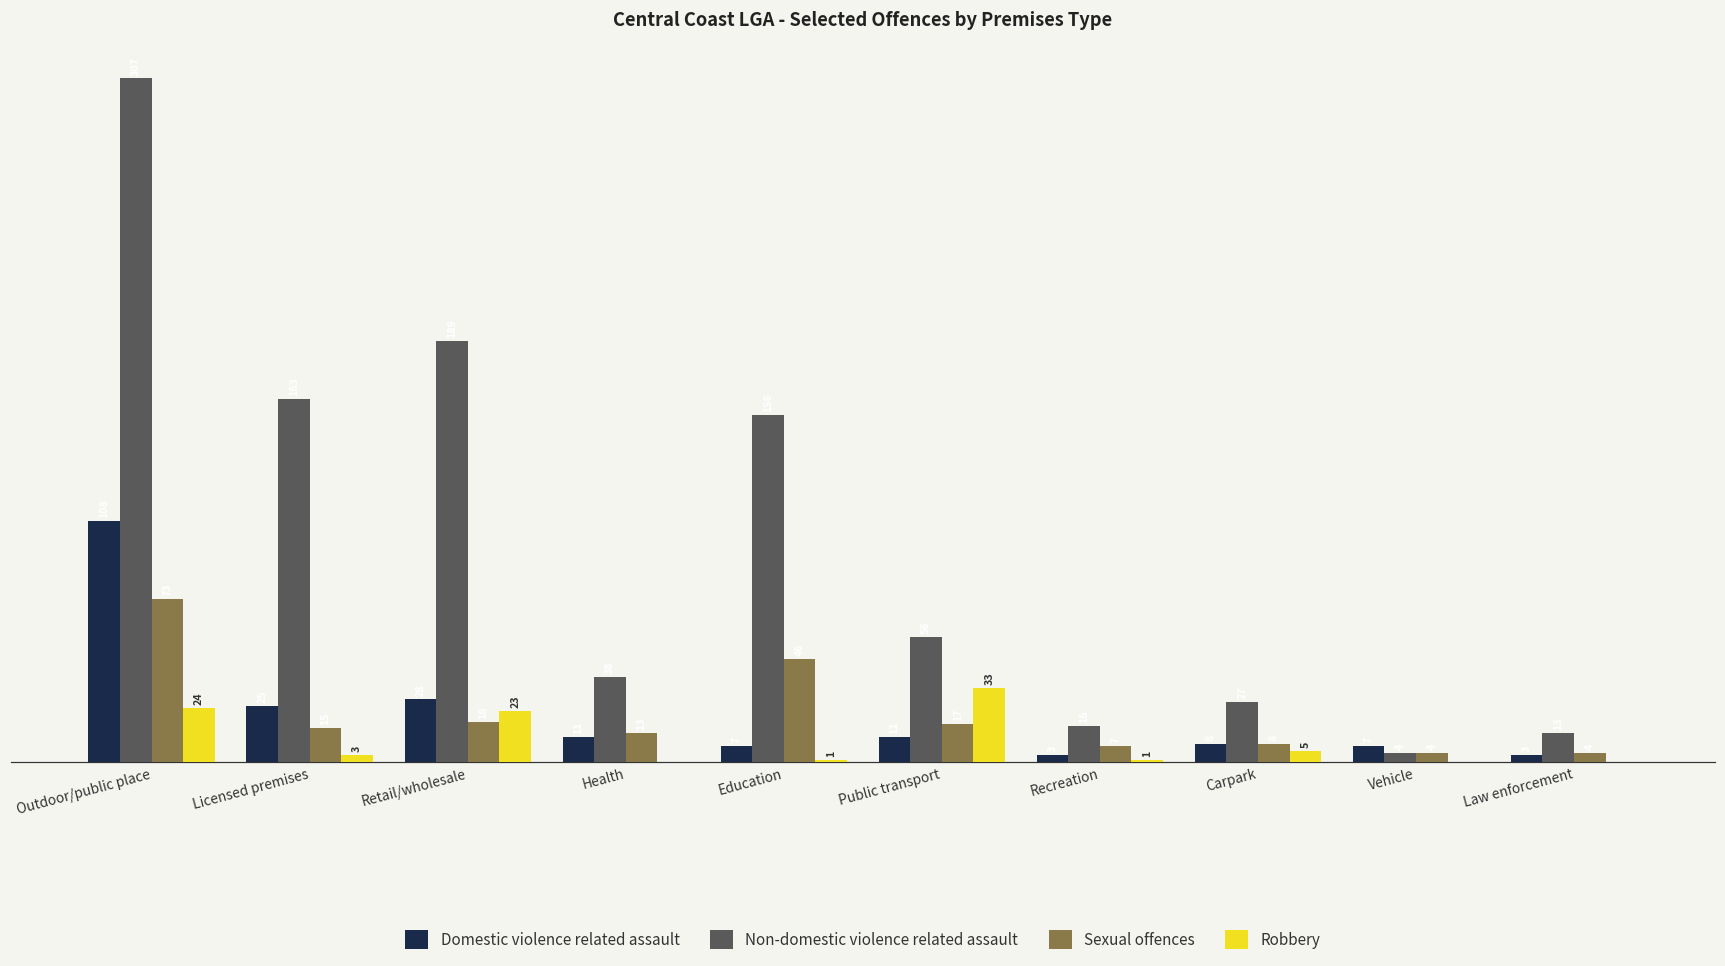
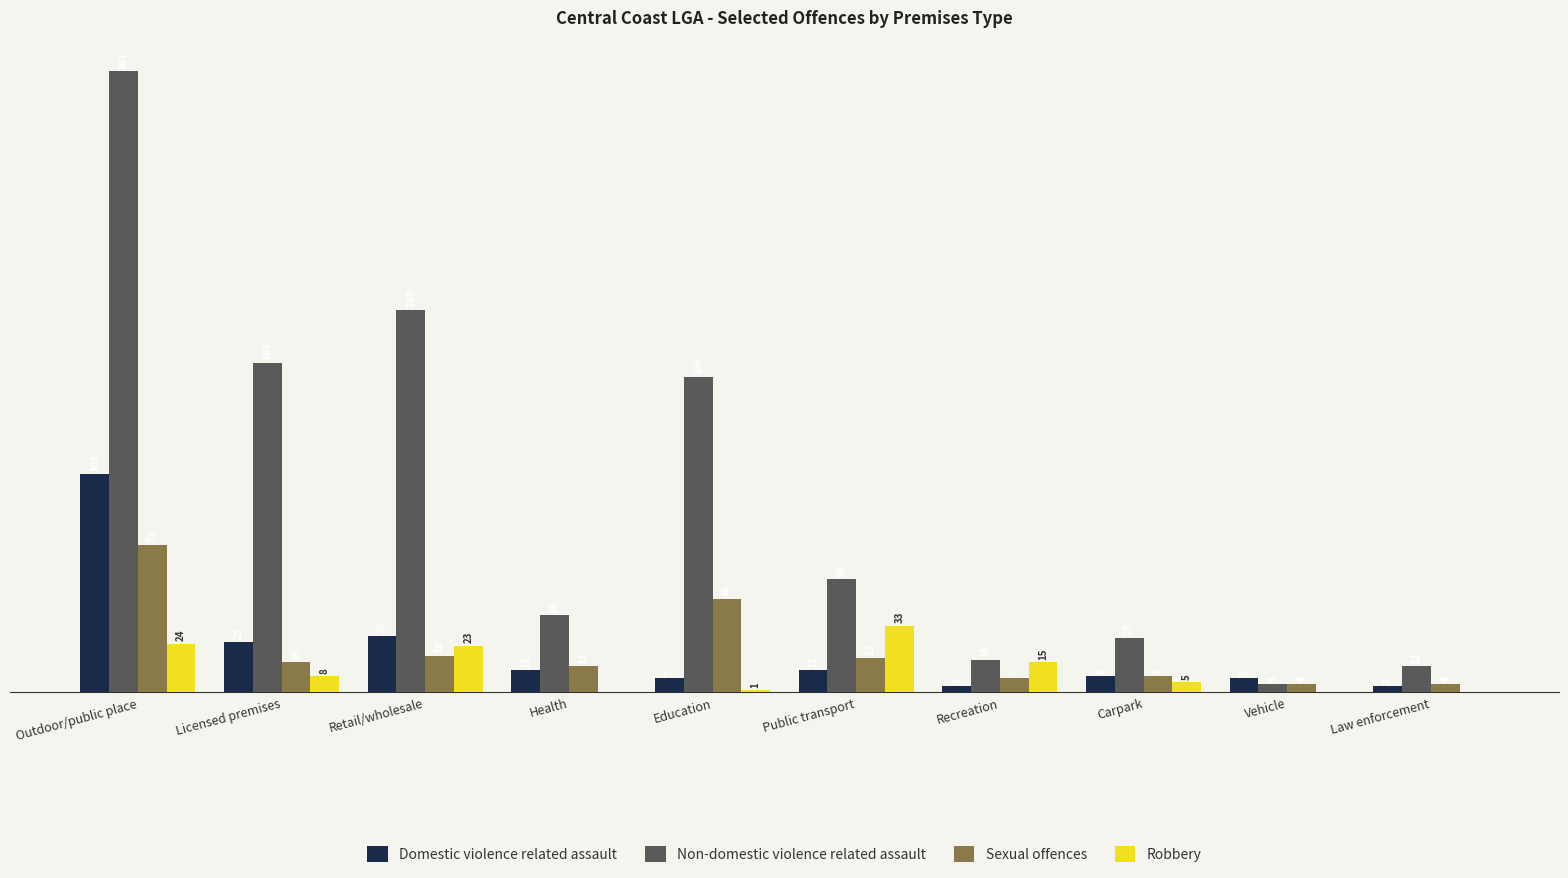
  {
    "Robbery": {
      "Outdoor/public place": 24,
-     "Licensed premises": 3,
+     "Licensed premises": 8,
      "Retail/wholesale": 23,
      "Education": 1,
      "Public transport": 33,
-     "Recreation": 1,
+     "Recreation": 15,
      "Carpark": 5
    }
  }
